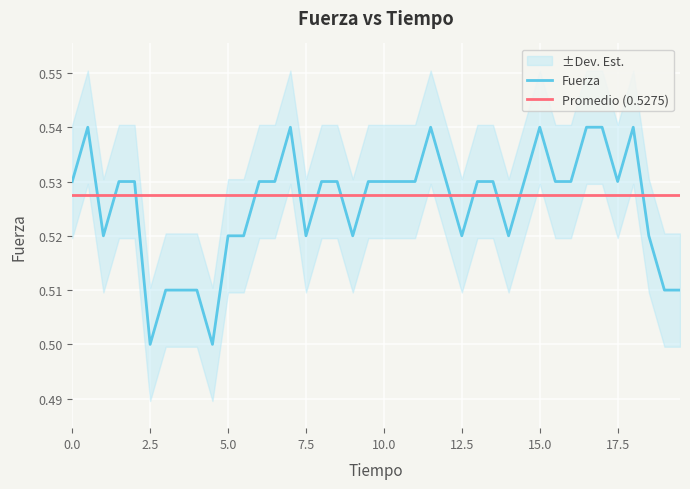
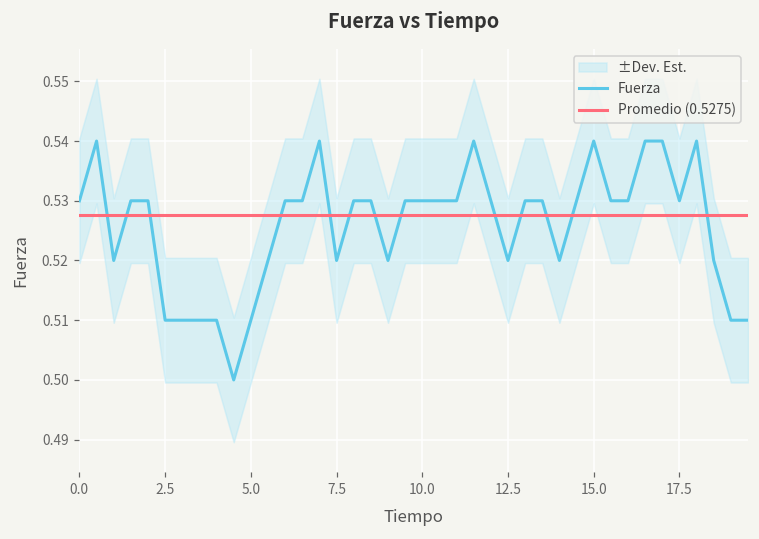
  {
    "Fuerza": {
      "0.0": 0.53,
-     "2.5": 0.50,
-     "5.0": 0.52,
+     "2.5": 0.51,
+     "5.0": 0.51,
      "7.5": 0.52,
      "10.0": 0.53,
      "12.5": 0.52,
      "15.0": 0.54,
      "17.5": 0.53
    },
    "Promedio (0.5275)": {
      "0.0": 0.528,
      "2.5": 0.528,
      "5.0": 0.528,
      "7.5": 0.528,
      "10.0": 0.528,
      "12.5": 0.528,
      "15.0": 0.528,
      "17.5": 0.528
    }
  }
